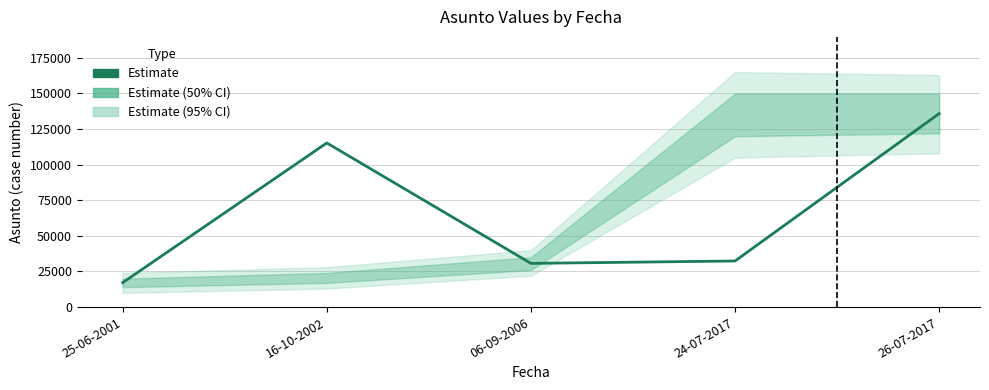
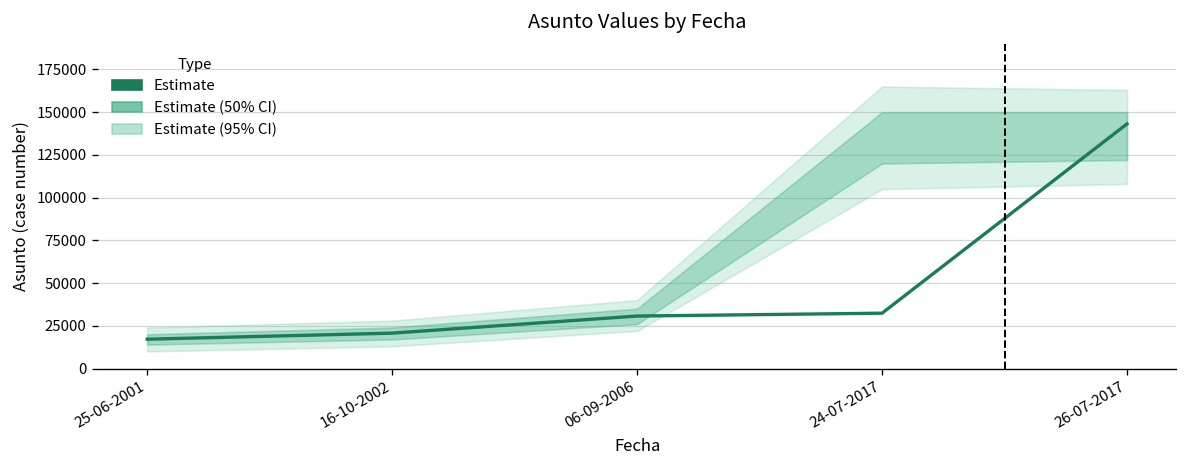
  {
    "Estimate": {
      "25-06-2001": 17000,
-     "16-10-2002": 115000,
+     "16-10-2002": 21000,
      "06-09-2006": 31000,
      "24-07-2017": 32000,
-     "26-07-2017": 136000
+     "26-07-2017": 143000
    }
  }
